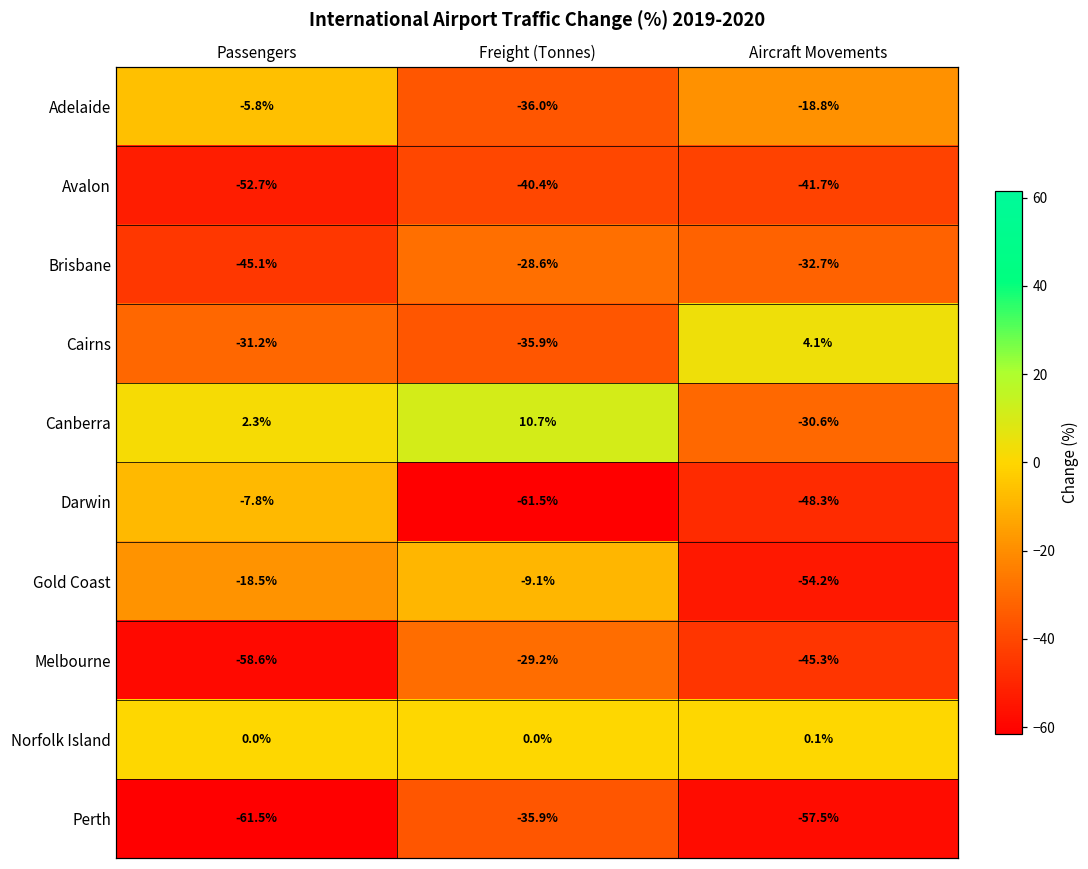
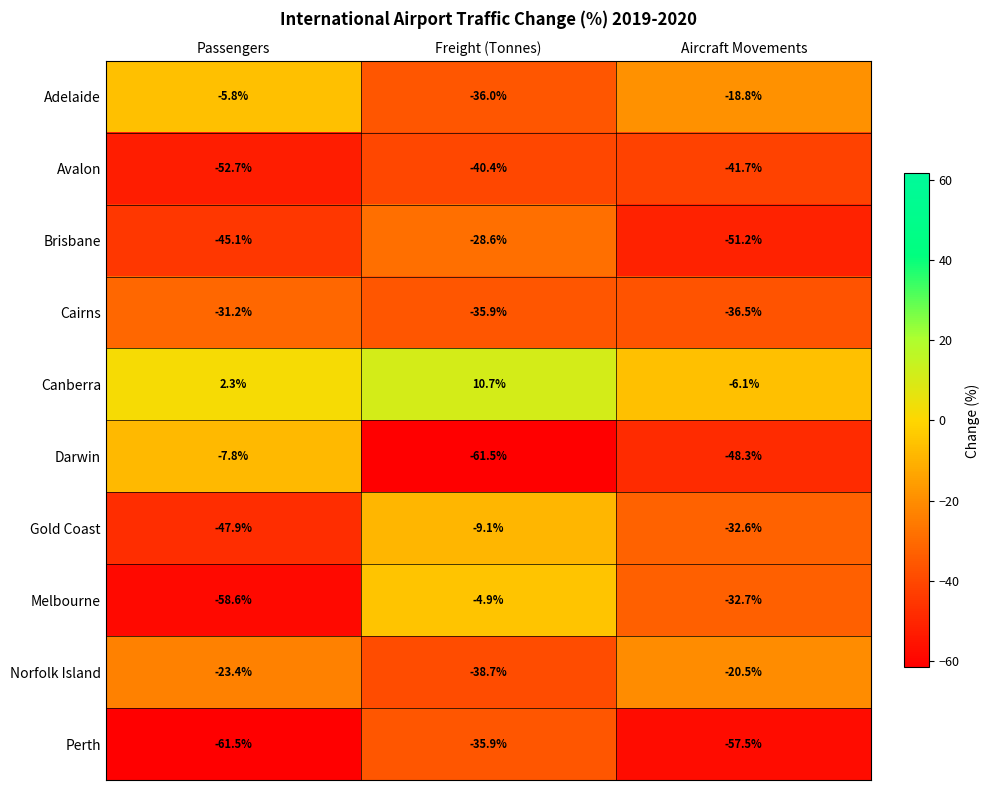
  {
    "Adelaide": {
      "Passengers": "-5.8%",
      "Freight (Tonnes)": "-36.0%",
      "Aircraft Movements": "-18.8%"
    },
    "Avalon": {
      "Passengers": "-52.7%",
      "Freight (Tonnes)": "-40.4%",
      "Aircraft Movements": "-41.7%"
    },
    "Brisbane": {
      "Passengers": "-45.1%",
      "Freight (Tonnes)": "-28.6%",
-     "Aircraft Movements": "-32.7%"
+     "Aircraft Movements": "-51.2%"
    },
    "Cairns": {
      "Passengers": "-31.2%",
      "Freight (Tonnes)": "-35.9%",
-     "Aircraft Movements": "4.1%"
+     "Aircraft Movements": "-36.5%"
    },
    "Canberra": {
      "Passengers": "2.3%",
      "Freight (Tonnes)": "10.7%",
-     "Aircraft Movements": "-30.6%"
+     "Aircraft Movements": "-6.1%"
    },
    "Darwin": {
      "Passengers": "-7.8%",
      "Freight (Tonnes)": "-61.5%",
      "Aircraft Movements": "-48.3%"
    },
    "Gold Coast": {
-     "Passengers": "-18.5%",
+     "Passengers": "-47.9%",
      "Freight (Tonnes)": "-9.1%",
-     "Aircraft Movements": "-54.2%"
+     "Aircraft Movements": "-32.6%"
    },
    "Melbourne": {
      "Passengers": "-58.6%",
-     "Freight (Tonnes)": "-29.2%",
-     "Aircraft Movements": "-45.3%"
+     "Freight (Tonnes)": "-4.9%",
+     "Aircraft Movements": "-32.7%"
    },
    "Norfolk Island": {
-     "Passengers": "0.0%",
-     "Freight (Tonnes)": "0.0%",
-     "Aircraft Movements": "0.1%"
+     "Passengers": "-23.4%",
+     "Freight (Tonnes)": "-38.7%",
+     "Aircraft Movements": "-20.5%"
    },
    "Perth": {
      "Passengers": "-61.5%",
      "Freight (Tonnes)": "-35.9%",
      "Aircraft Movements": "-57.5%"
    }
  }
